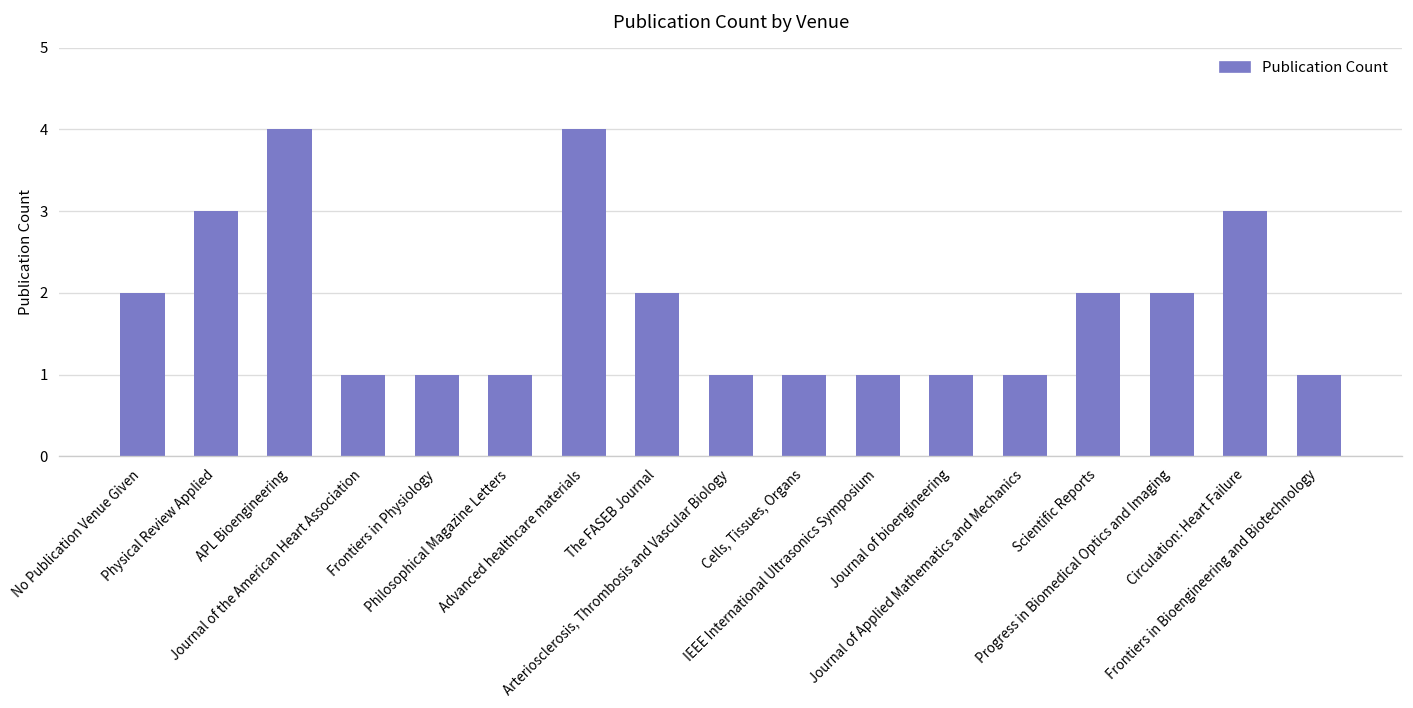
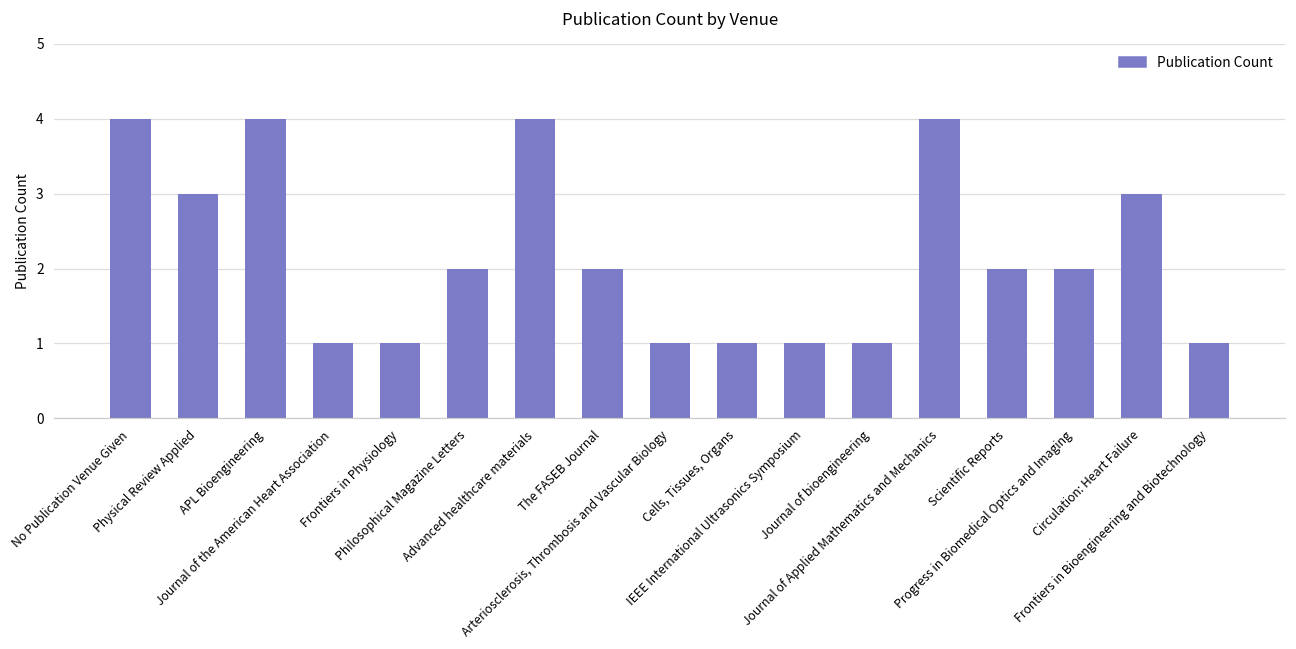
  {
-   "No Publication Venue Given": 2,
+   "No Publication Venue Given": 4,
    "Physical Review Applied": 3,
    "APL Bioengineering": 4,
    "Journal of the American Heart Association": 1,
    "Frontiers in Physiology": 1,
-   "Philosophical Magazine Letters": 1,
+   "Philosophical Magazine Letters": 2,
    "Advanced healthcare materials": 4,
    "The FASEB Journal": 2,
    "Arteriosclerosis, Thrombosis and Vascular Biology": 1,
    "Cells, Tissues, Organs": 1,
    "IEEE International Ultrasonics Symposium": 1,
    "Journal of bioengineering": 1,
-   "Journal of Applied Mathematics and Mechanics": 1,
+   "Journal of Applied Mathematics and Mechanics": 4,
    "Scientific Reports": 2,
    "Progress in Biomedical Optics and Imaging": 2,
    "Circulation: Heart Failure": 3,
    "Frontiers in Bioengineering and Biotechnology": 1
  }
